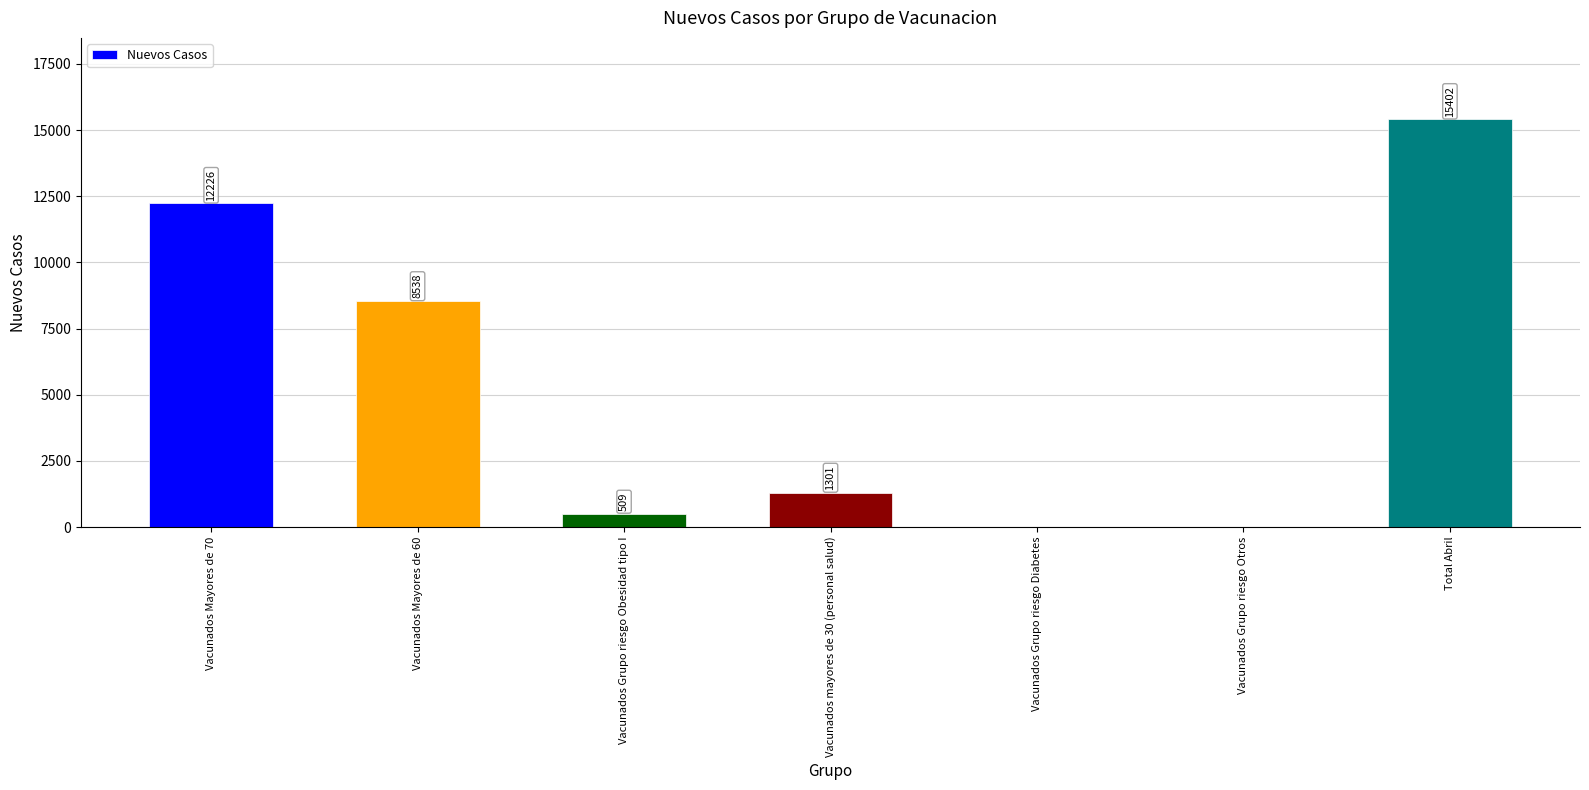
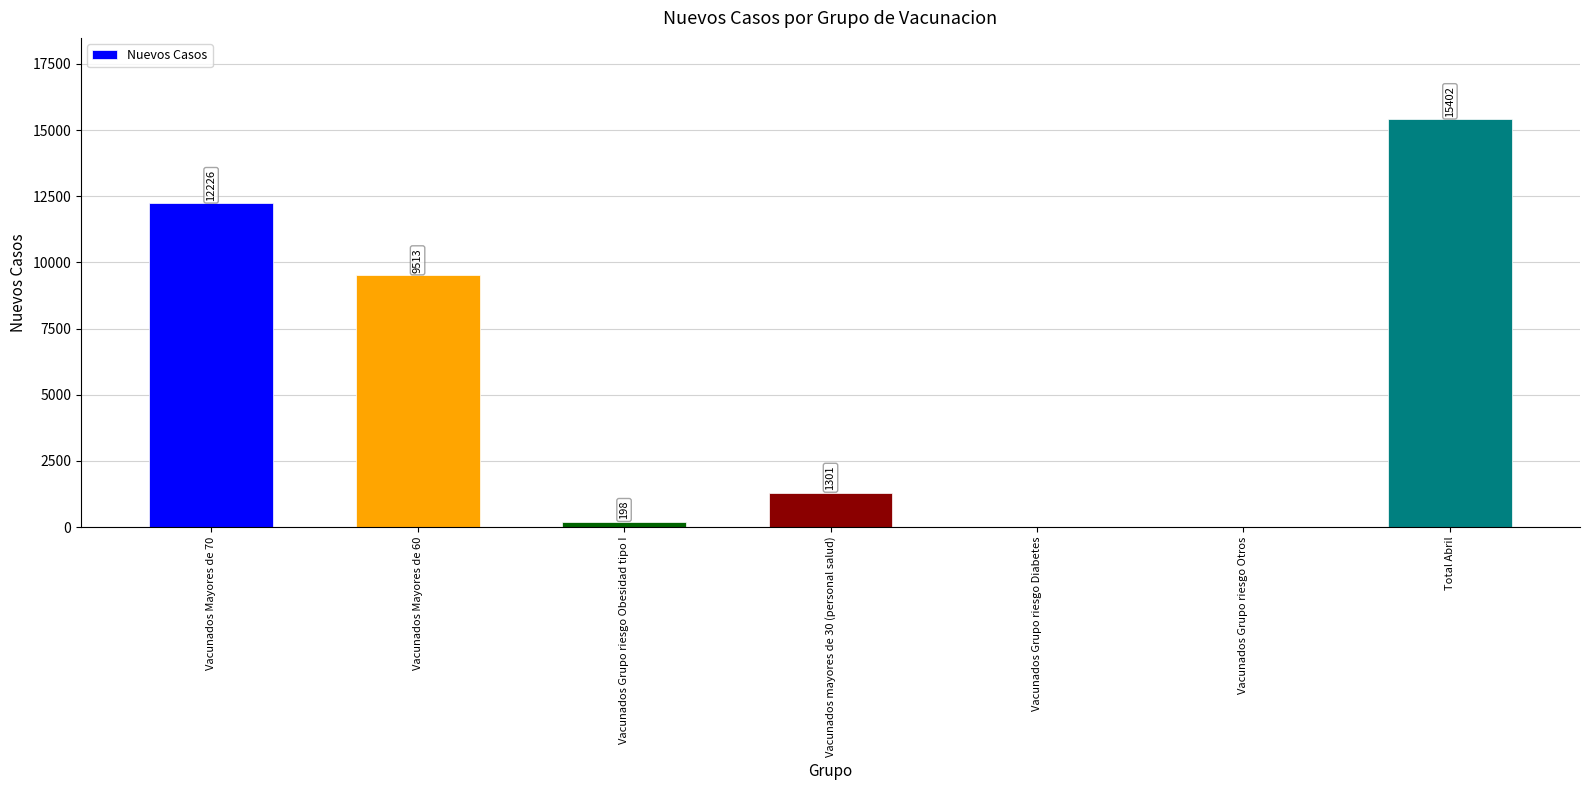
  {
-   "Vacunados Mayores de 60": 8538,
-   "Vacunados Grupo riesgo Obesidad tipo I": 509
+   "Vacunados Mayores de 60": 9513,
+   "Vacunados Grupo riesgo Obesidad tipo I": 198
  }
